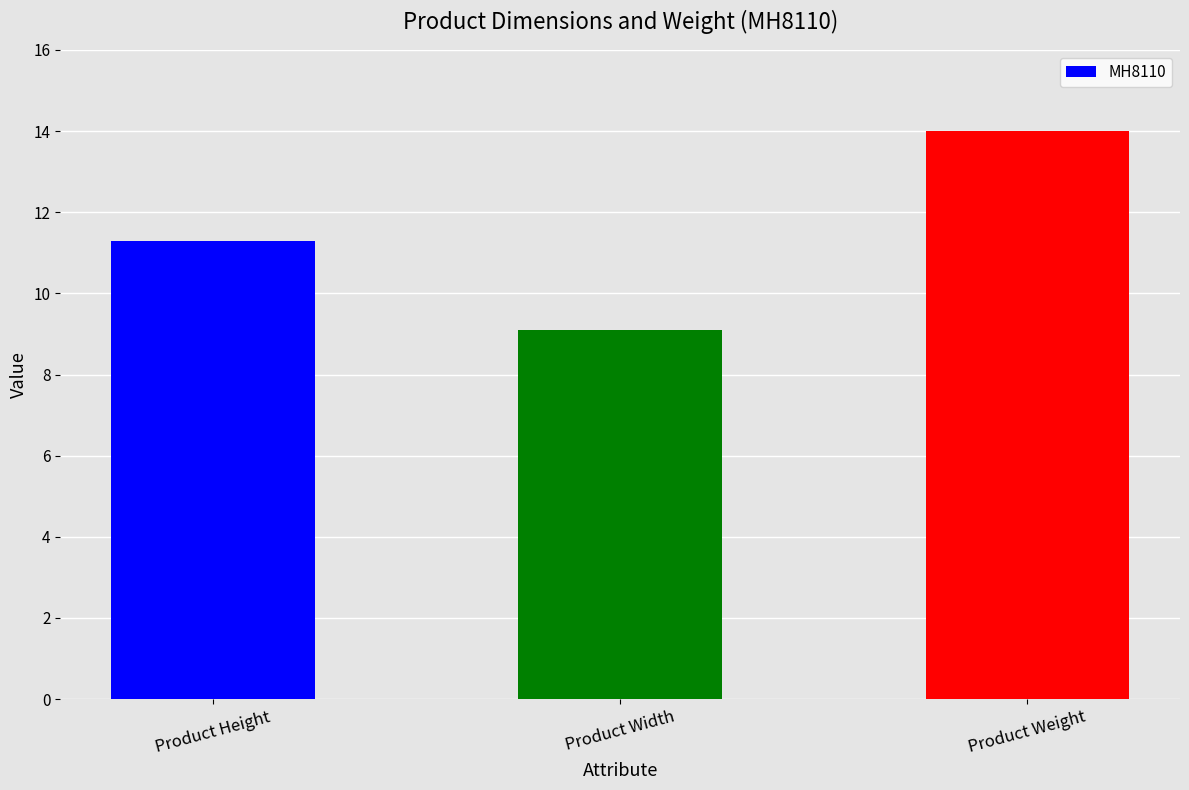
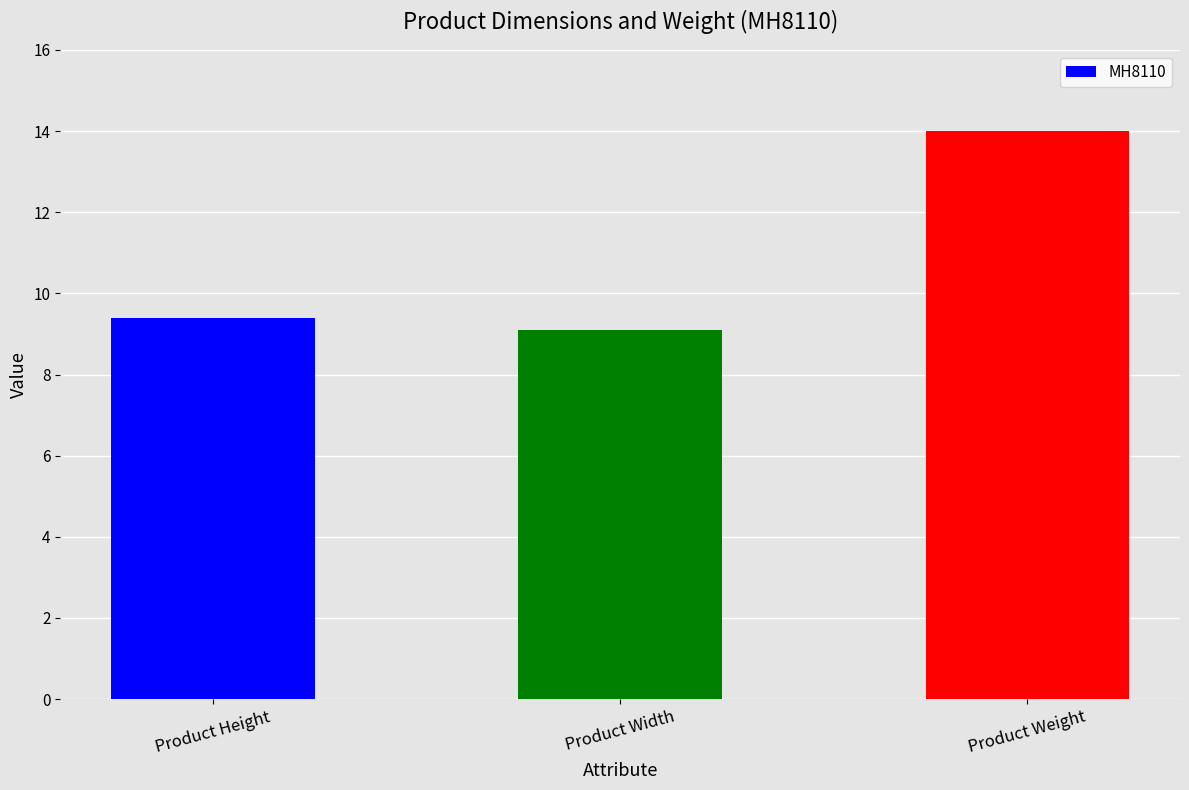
  {
-   "Product Height": 11.3,
+   "Product Height": 9.4,
    "Product Width": 9.1,
    "Product Weight": 14.0
  }
